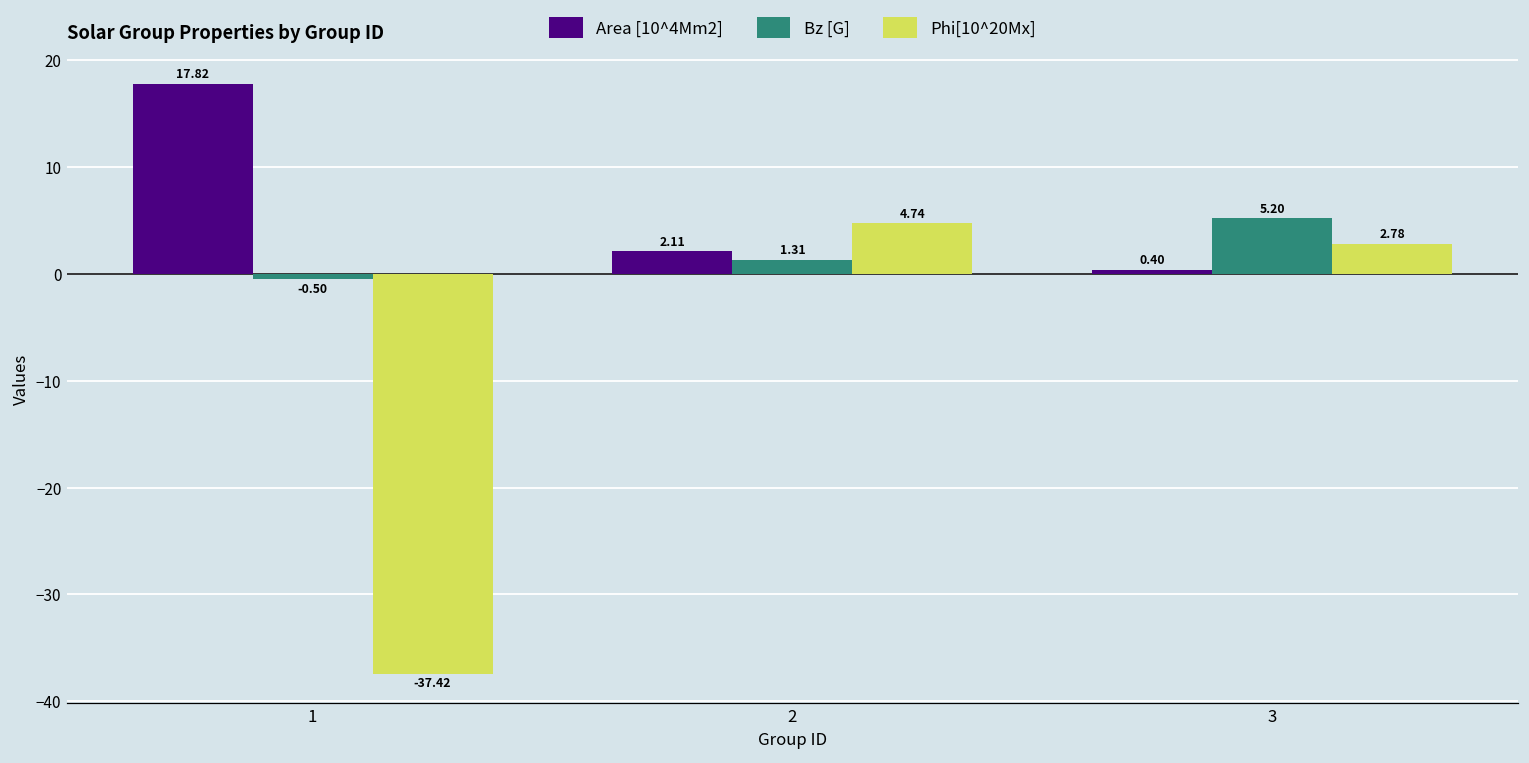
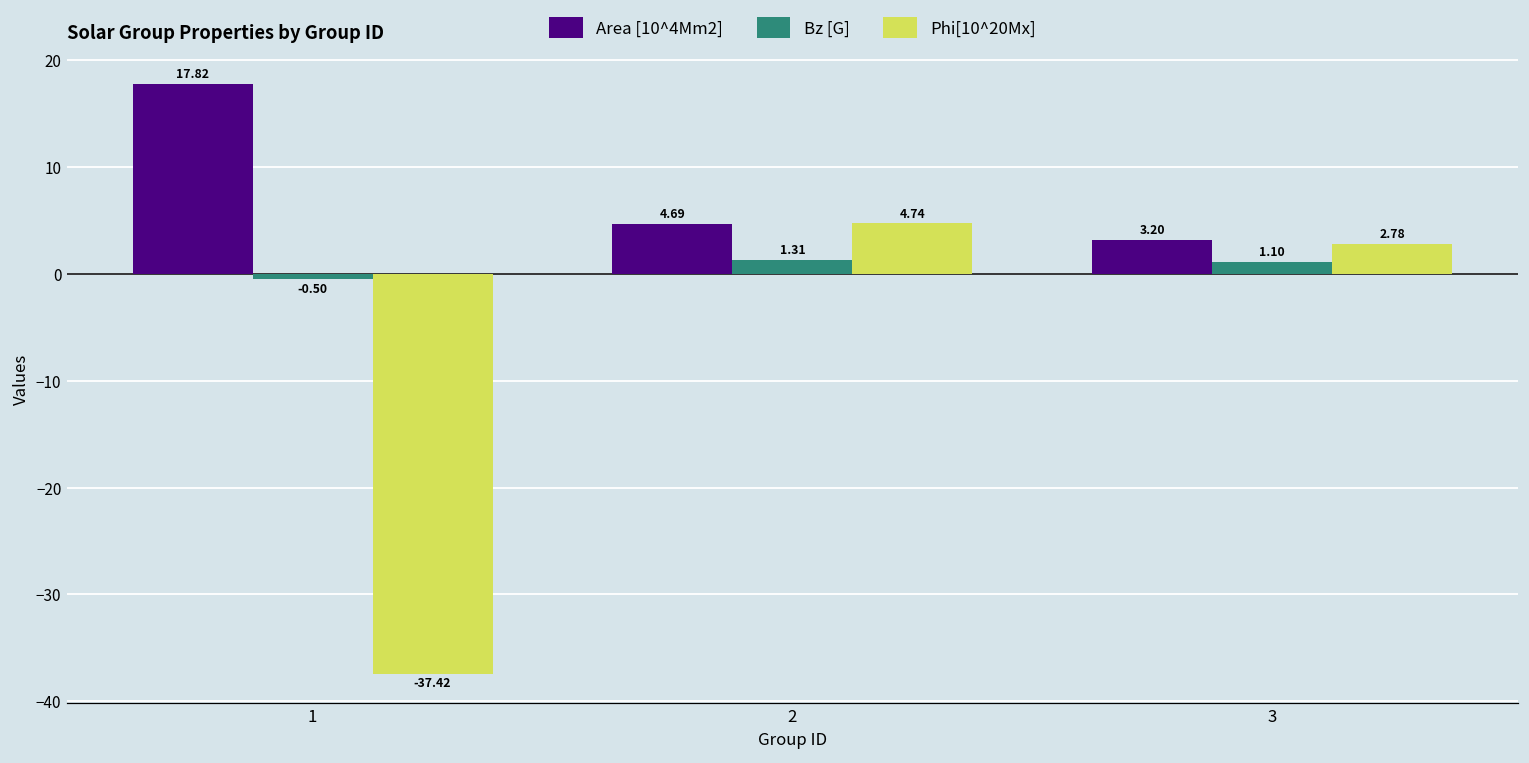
  {
    "Area [10^4Mm2]": {
      "1": 17.82,
-     "2": 2.11,
-     "3": 0.40
+     "2": 4.69,
+     "3": 3.20
    },
    "Bz [G]": {
      "1": -0.50,
      "2": 1.31,
-     "3": 5.20
+     "3": 1.10
    },
    "Phi[10^20Mx]": {
      "1": -37.42,
      "2": 4.74,
      "3": 2.78
    }
  }
